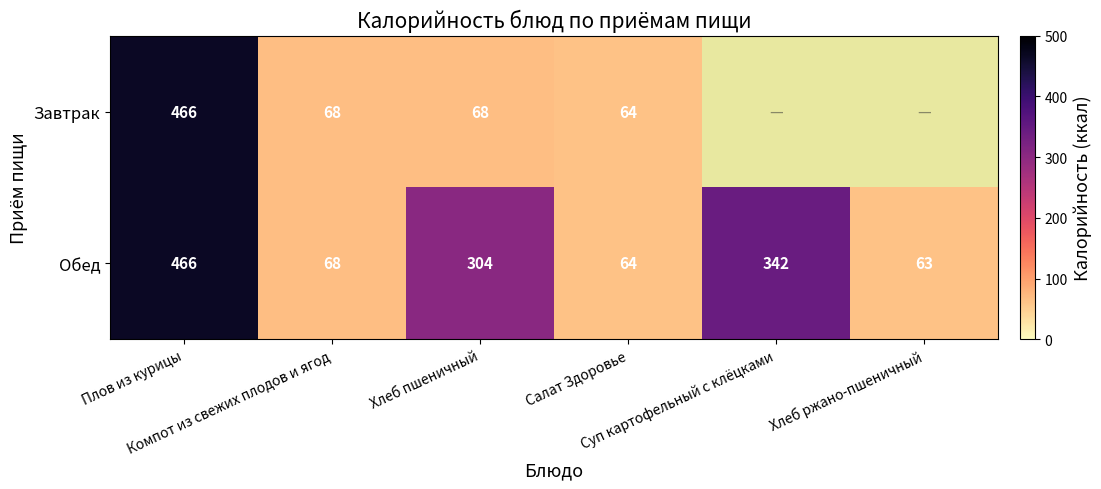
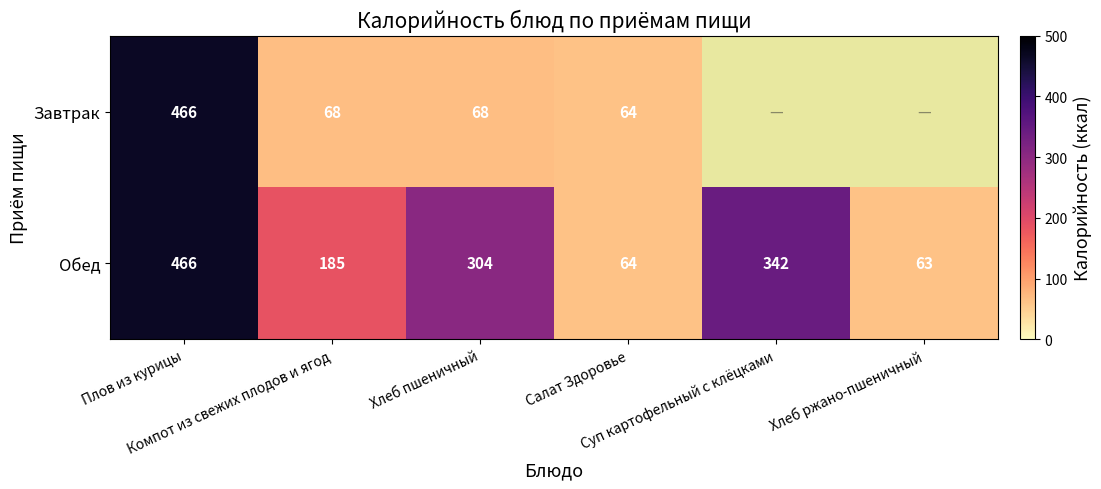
  {
    "Завтрак": {
      "Плов из курицы": 466,
      "Компот из свежих плодов и ягод": 68,
      "Хлеб пшеничный": 68,
      "Салат Здоровье": 64
    },
    "Обед": {
      "Плов из курицы": 466,
-     "Компот из свежих плодов и ягод": 68,
+     "Компот из свежих плодов и ягод": 185,
      "Хлеб пшеничный": 304,
      "Салат Здоровье": 64,
      "Суп картофельный с клёцками": 342,
      "Хлеб ржано-пшеничный": 63
    }
  }
